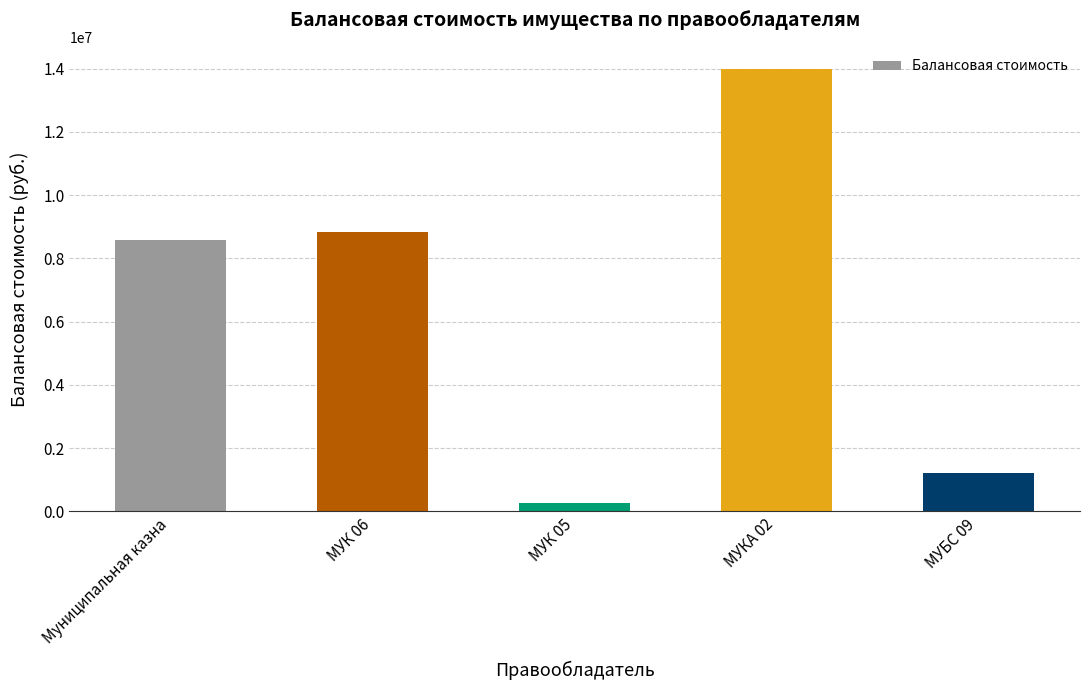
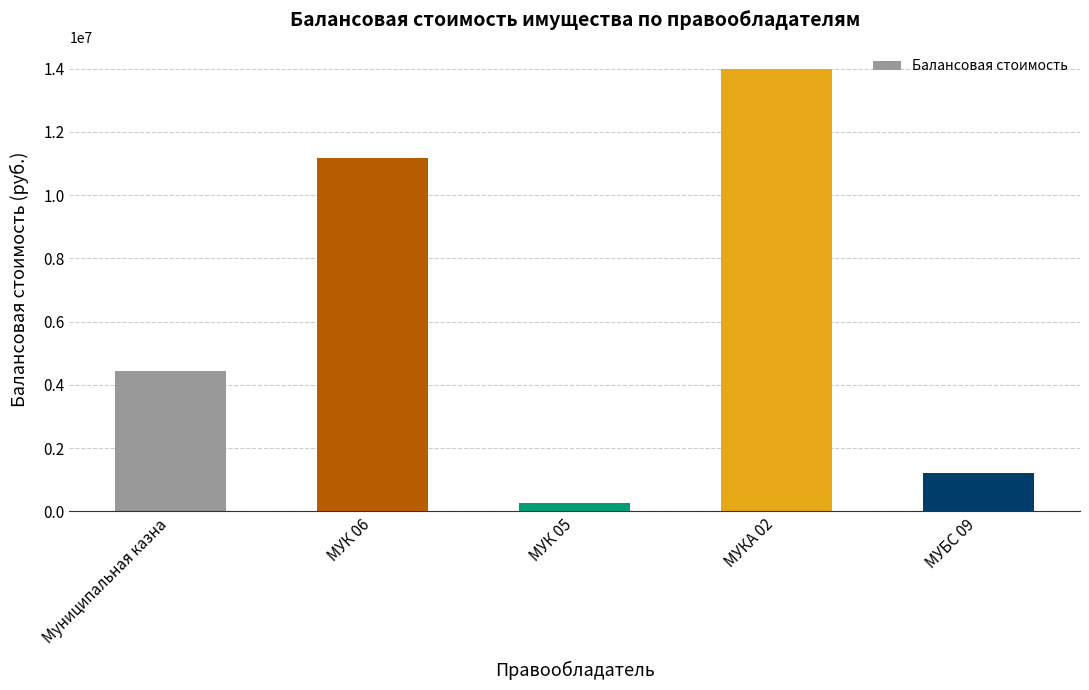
  {
-   "Муниципальная казна": 8600000,
-   "МУК 06": 8800000,
+   "Муниципальная казна": 4400000,
+   "МУК 06": 11200000,
    "МУК 05": 300000,
    "МУКА 02": 14000000,
    "МУБС 09": 1200000
  }
